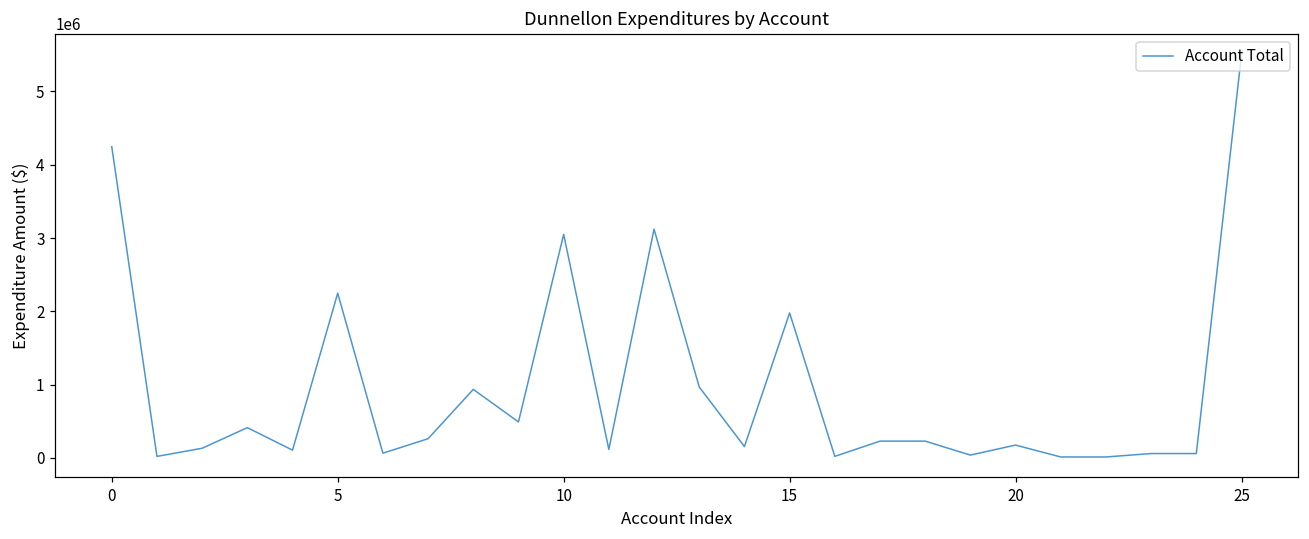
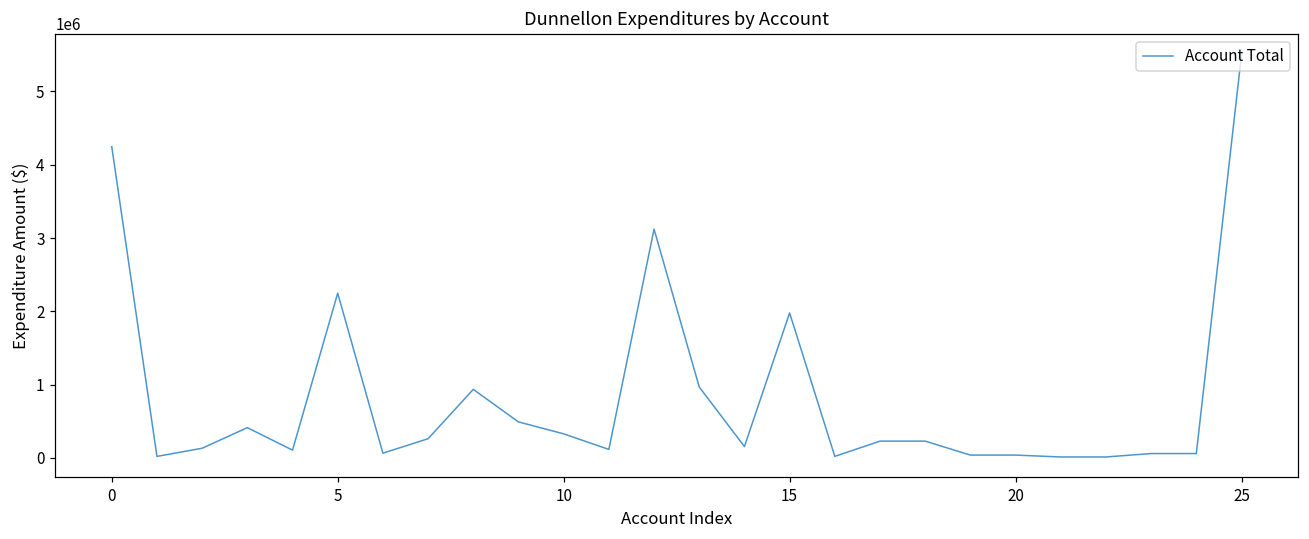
  {
    "0": 4200000,
    "5": 2200000,
-   "10": 3000000,
+   "10": 300000,
    "15": 2000000,
-   "20": 200000
+   "20": 0
  }
